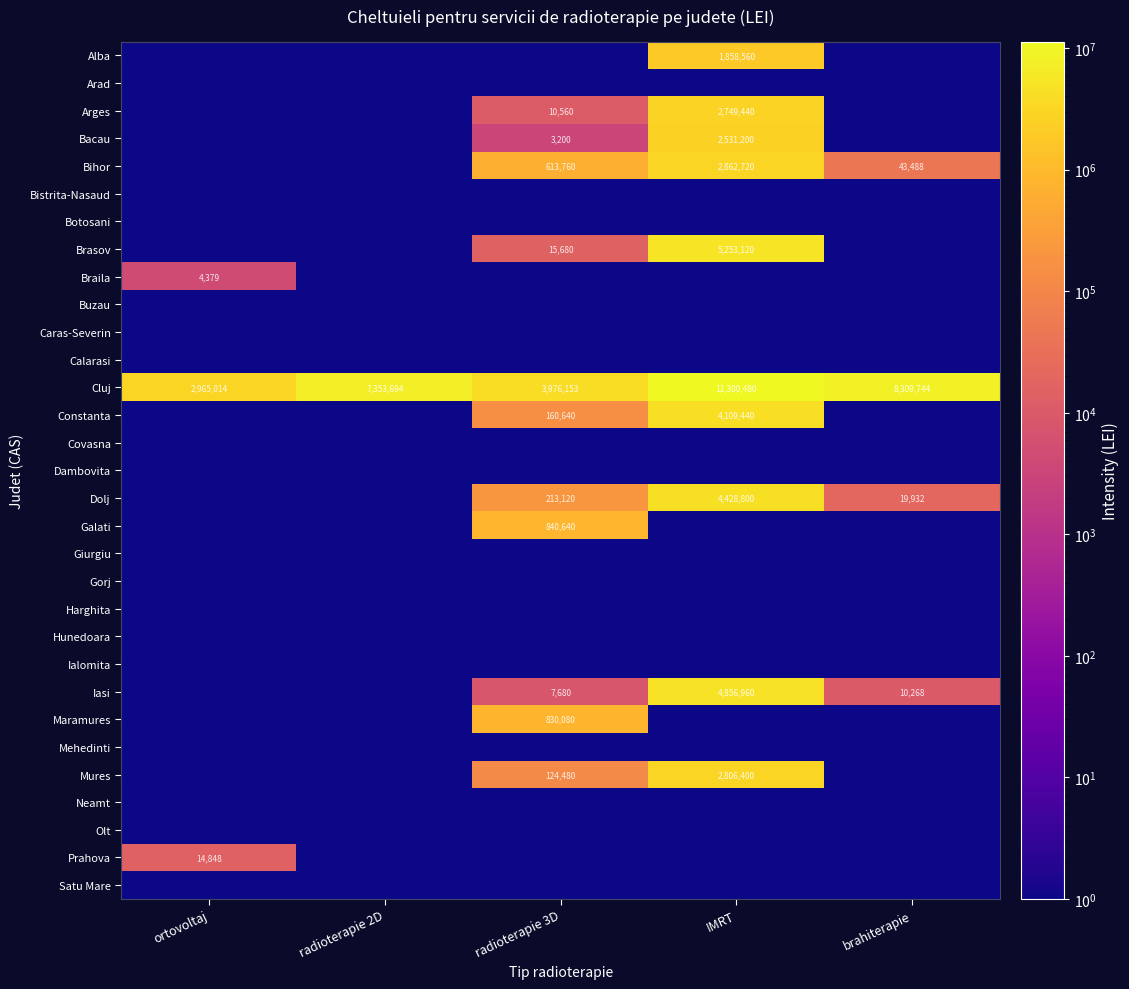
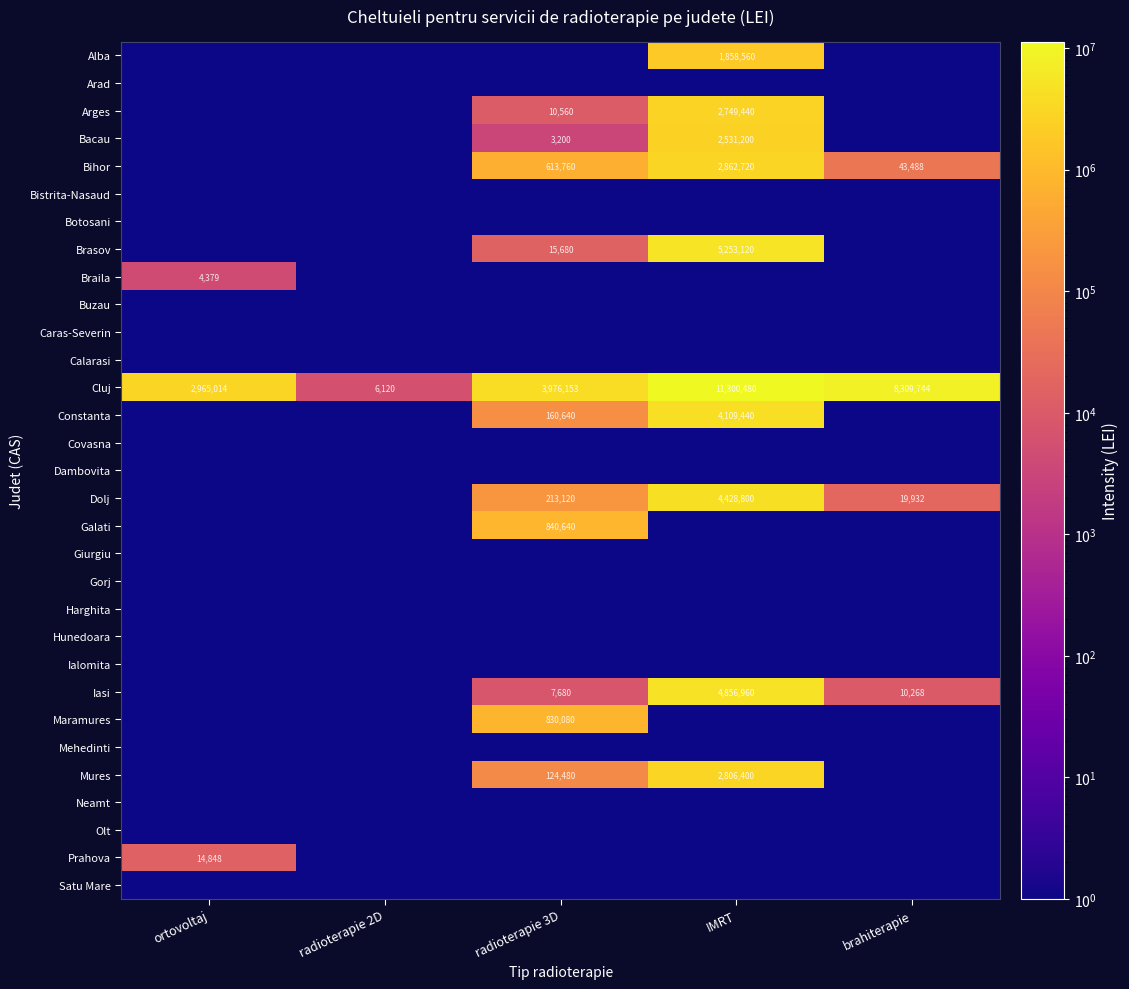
  {
    "Alba": {
      "IMRT": "1,858,560"
    },
    "Arges": {
      "radioterapie 3D": "10,560",
      "IMRT": "2,749,440"
    },
    "Bacau": {
      "radioterapie 3D": "3,200",
      "IMRT": "2,531,200"
    },
    "Bihor": {
      "radioterapie 3D": "613,760",
      "IMRT": "2,862,720",
      "brahiterapie": "43,488"
    },
    "Brasov": {
      "radioterapie 3D": "15,680",
      "IMRT": "5,253,120"
    },
    "Braila": {
      "ortovoltaj": "4,379"
    },
    "Cluj": {
      "ortovoltaj": "2,965,014",
-     "radioterapie 2D": "7,353,694",
+     "radioterapie 2D": "6,120",
      "radioterapie 3D": "3,976,153",
      "IMRT": "11,300,480",
      "brahiterapie": "8,309,744"
    },
    "Constanta": {
      "radioterapie 3D": "160,640",
      "IMRT": "4,109,440"
    },
    "Dolj": {
      "radioterapie 3D": "213,120",
      "IMRT": "4,428,800",
      "brahiterapie": "19,932"
    },
    "Galati": {
      "radioterapie 3D": "840,640"
    },
    "Iasi": {
      "radioterapie 3D": "7,680",
      "IMRT": "4,856,960",
      "brahiterapie": "10,268"
    },
    "Maramures": {
      "radioterapie 3D": "830,080"
    },
    "Mures": {
      "radioterapie 3D": "124,480",
      "IMRT": "2,806,400"
    },
    "Prahova": {
      "ortovoltaj": "14,848"
    }
  }
